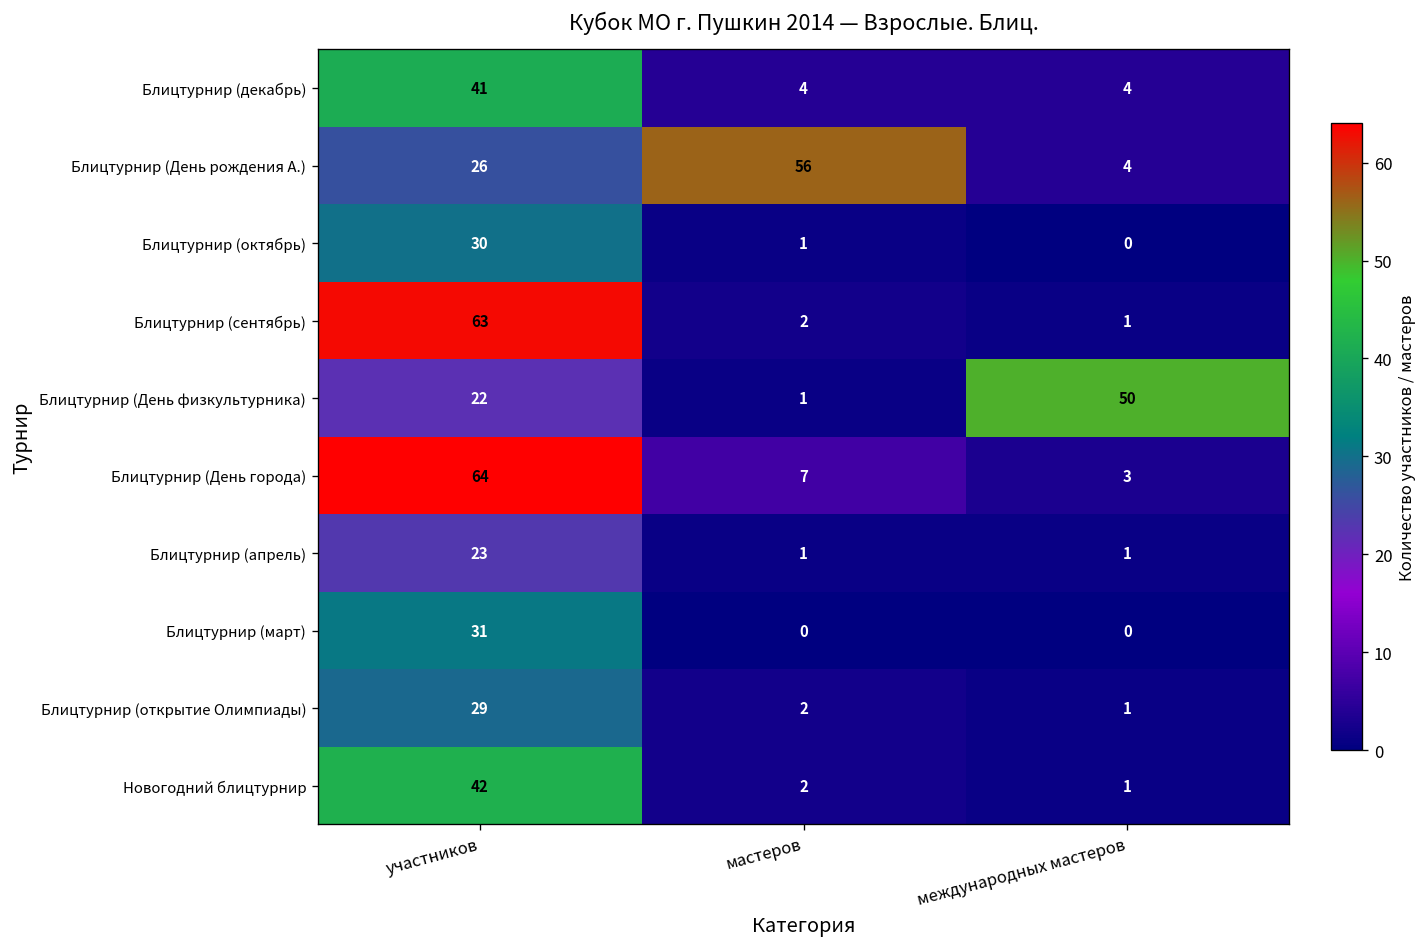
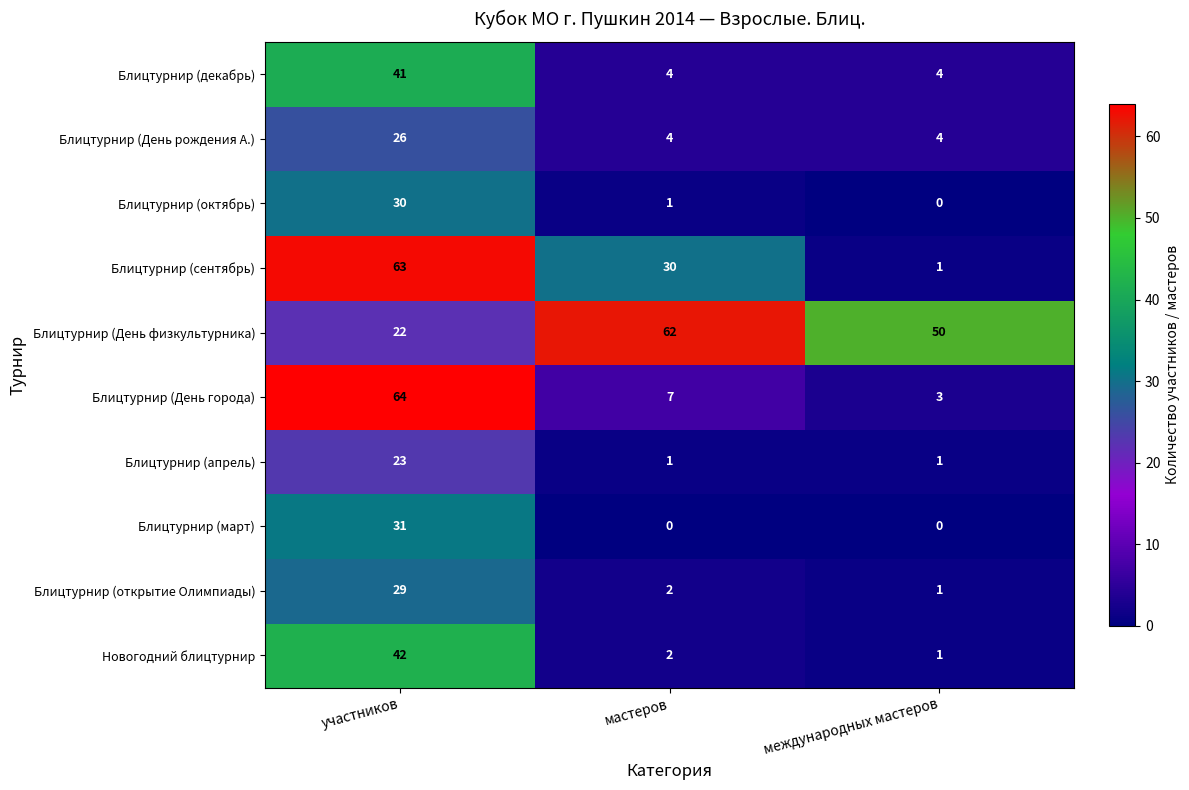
  {
    "Блицтурнир (декабрь)": {
      "участников": 41,
      "мастеров": 4,
      "международных мастеров": 4
    },
    "Блицтурнир (День рождения А.)": {
      "участников": 26,
-     "мастеров": 56,
+     "мастеров": 4,
      "международных мастеров": 4
    },
    "Блицтурнир (октябрь)": {
      "участников": 30,
      "мастеров": 1,
      "международных мастеров": 0
    },
    "Блицтурнир (сентябрь)": {
      "участников": 63,
-     "мастеров": 2,
+     "мастеров": 30,
      "международных мастеров": 1
    },
    "Блицтурнир (День физкультурника)": {
      "участников": 22,
-     "мастеров": 1,
+     "мастеров": 62,
      "международных мастеров": 50
    },
    "Блицтурнир (День города)": {
      "участников": 64,
      "мастеров": 7,
      "международных мастеров": 3
    },
    "Блицтурнир (апрель)": {
      "участников": 23,
      "мастеров": 1,
      "международных мастеров": 1
    },
    "Блицтурнир (март)": {
      "участников": 31,
      "мастеров": 0,
      "международных мастеров": 0
    },
    "Блицтурнир (открытие Олимпиады)": {
      "участников": 29,
      "мастеров": 2,
      "международных мастеров": 1
    },
    "Новогодний блицтурнир": {
      "участников": 42,
      "мастеров": 2,
      "международных мастеров": 1
    }
  }
